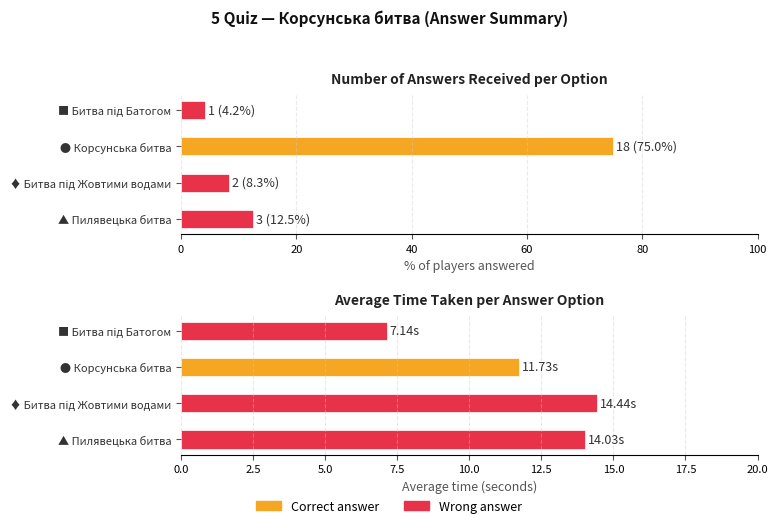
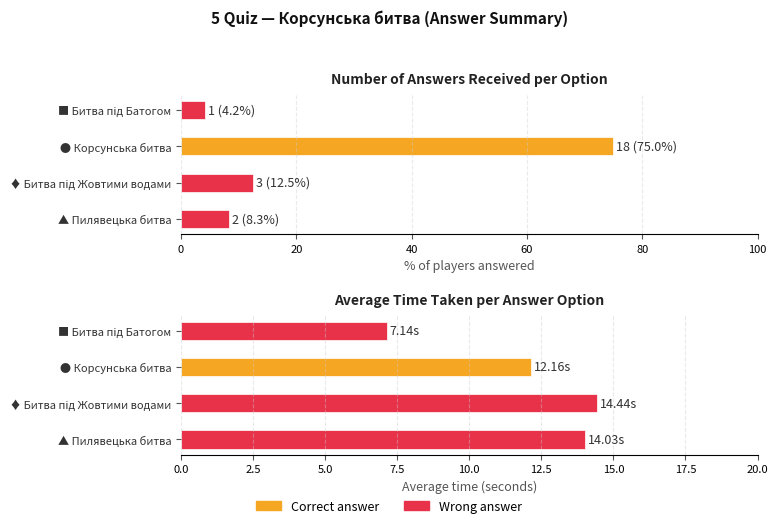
  {
    "Number of Answers Received per Option": {
      "■ Битва під Батогом": "(4.2%)",
      "● Корсунська битва": "(75.0%)",
-     "♦ Битва під Жовтими водами": "2 (8.3%)",
-     "▲ Пилявецька битва": "3 (12.5%)"
+     "♦ Битва під Жовтими водами": "3 (12.5%)",
+     "▲ Пилявецька битва": "2 (8.3%)"
    },
    "Average Time Taken per Answer Option": {
      "■ Битва під Батогом": "7.14s",
-     "● Корсунська битва": "11.73s",
+     "● Корсунська битва": "12.16s",
      "♦ Битва під Жовтими водами": "14.44s",
      "▲ Пилявецька битва": "14.03s"
    }
  }
